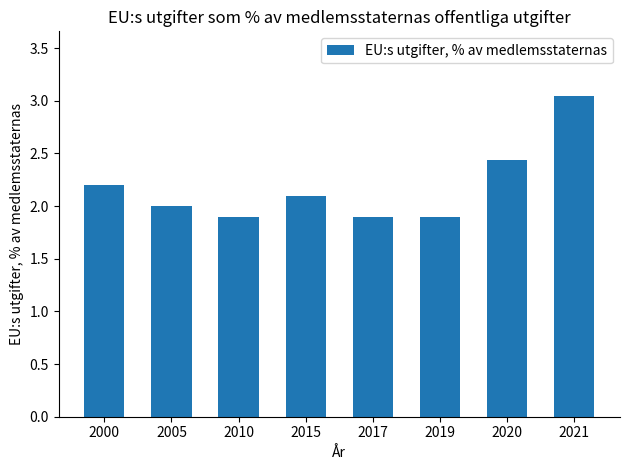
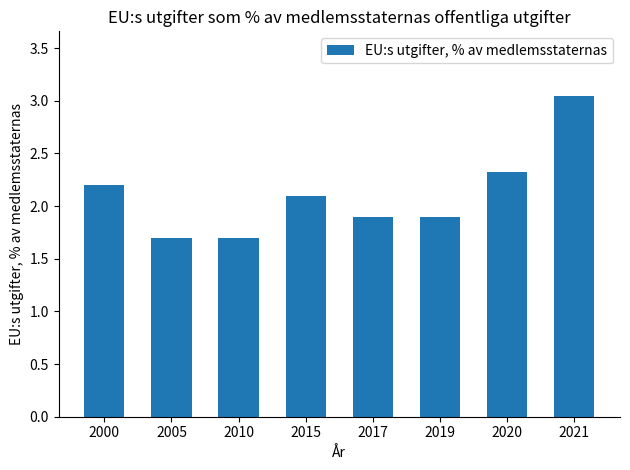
  {
    "2000": 2.20,
-   "2005": 2.0,
-   "2010": 1.9,
+   "2005": 1.7,
+   "2010": 1.7,
    "2015": 2.10,
    "2017": 1.90,
    "2019": 1.90,
-   "2020": 2.44,
+   "2020": 2.33,
    "2021": 3.05
  }
